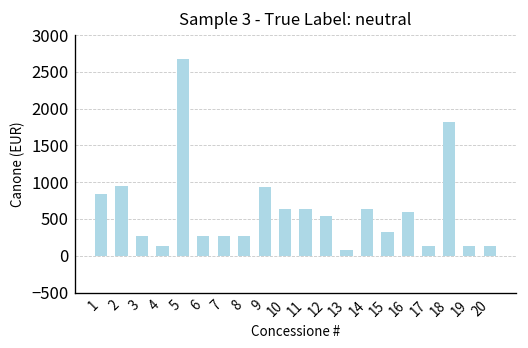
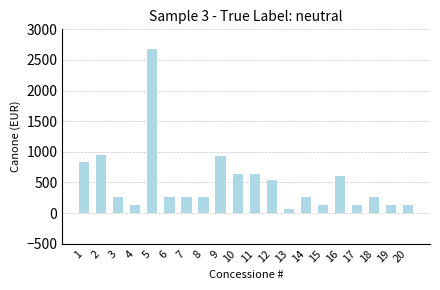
  {
    "1": 800,
    "2": 900,
    "3": 300,
    "4": 100,
    "5": 2700,
    "6": 300,
    "7": 300,
    "8": 300,
    "9": 900,
    "10": 600,
    "11": 600,
    "12": 500,
    "13": 100,
-   "14": 600,
-   "15": 300,
+   "14": 300,
+   "15": 100,
    "16": 600,
    "17": 100,
-   "18": 1800,
+   "18": 300,
    "19": 100,
    "20": 100
  }
